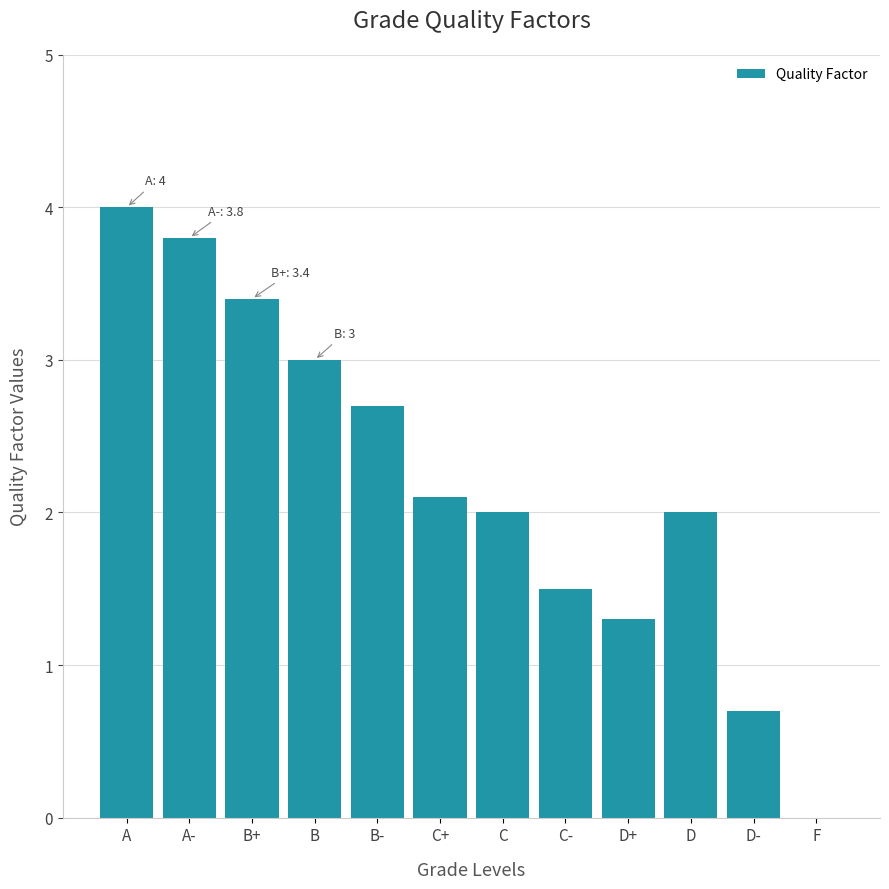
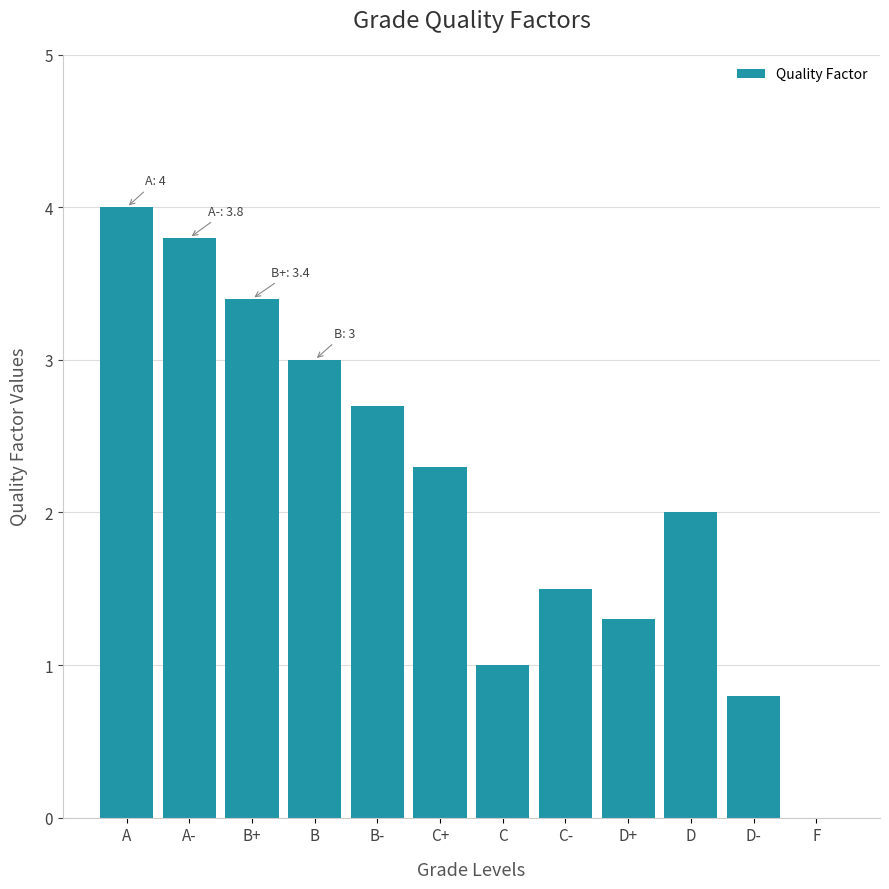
  {
    "B-": 2.7,
-   "C+": 2.1,
-   "C": 2,
+   "C+": 2.3,
+   "C": 1,
    "C-": 1.5,
    "D+": 1.3,
    "D": 2.0,
-   "D-": 0.7,
+   "D-": 0.8,
    "F": 0.0
  }
